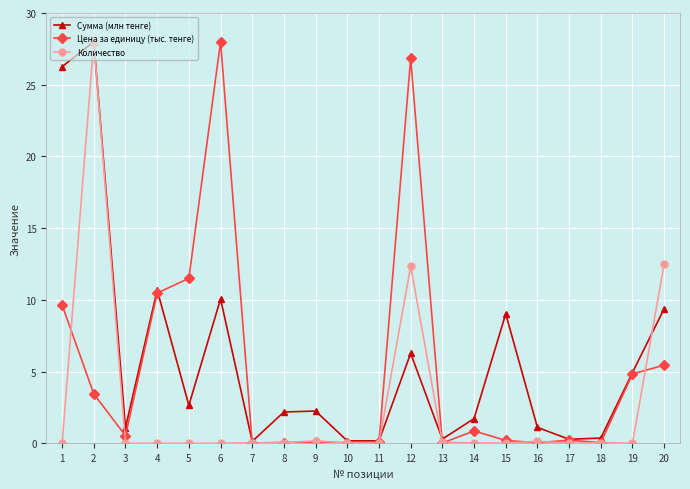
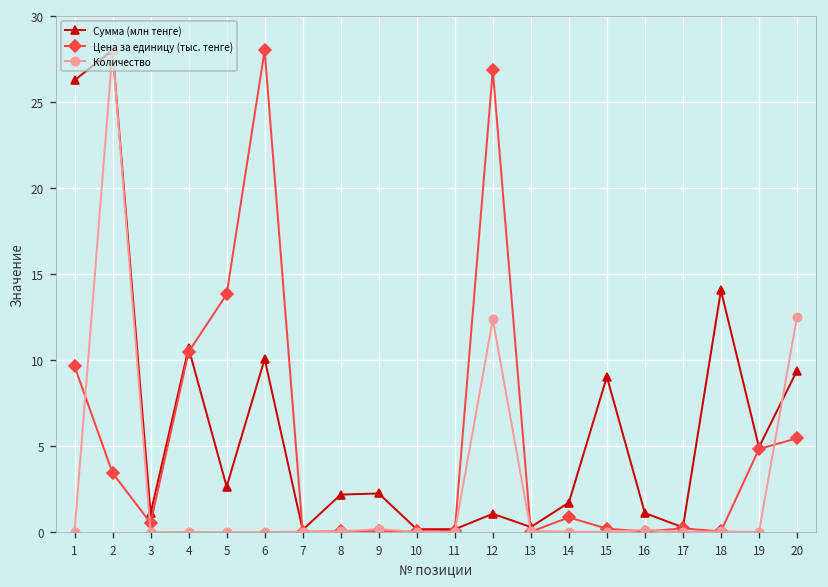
  {
    "Сумма (млн тенге)": {
      "1": 26.3,
      "3": 1.1,
      "4": 10.7,
      "5": 2.6,
      "6": 10.1,
      "8": 2.2,
      "9": 2.2,
-     "12": 6.3,
+     "12": 1.1,
      "13": 0.3,
      "14": 1.7,
      "15": 9.0,
      "16": 1.1,
-     "18": 0.4,
+     "18": 14.0,
      "20": 9.4
    },
    "Цена за единицу (тыс. тенге)": {
      "1": 9.6,
      "2": 3.4,
      "3": 0.5,
      "4": 10.5,
-     "5": 11.5,
+     "5": 13.8,
      "6": 28.0,
      "12": 26.8,
      "14": 0.9,
      "15": 0.2,
      "20": 5.4
    },
    "Количество": {
      "1": 0.0,
      "3": 0.0,
      "4": 0.0,
      "5": 0.0,
      "6": 0.0,
      "12": 12.4,
      "14": 0.0,
      "15": 0.0,
      "17": 0.0,
      "19": 0.0,
      "20": 12.5
    }
  }
